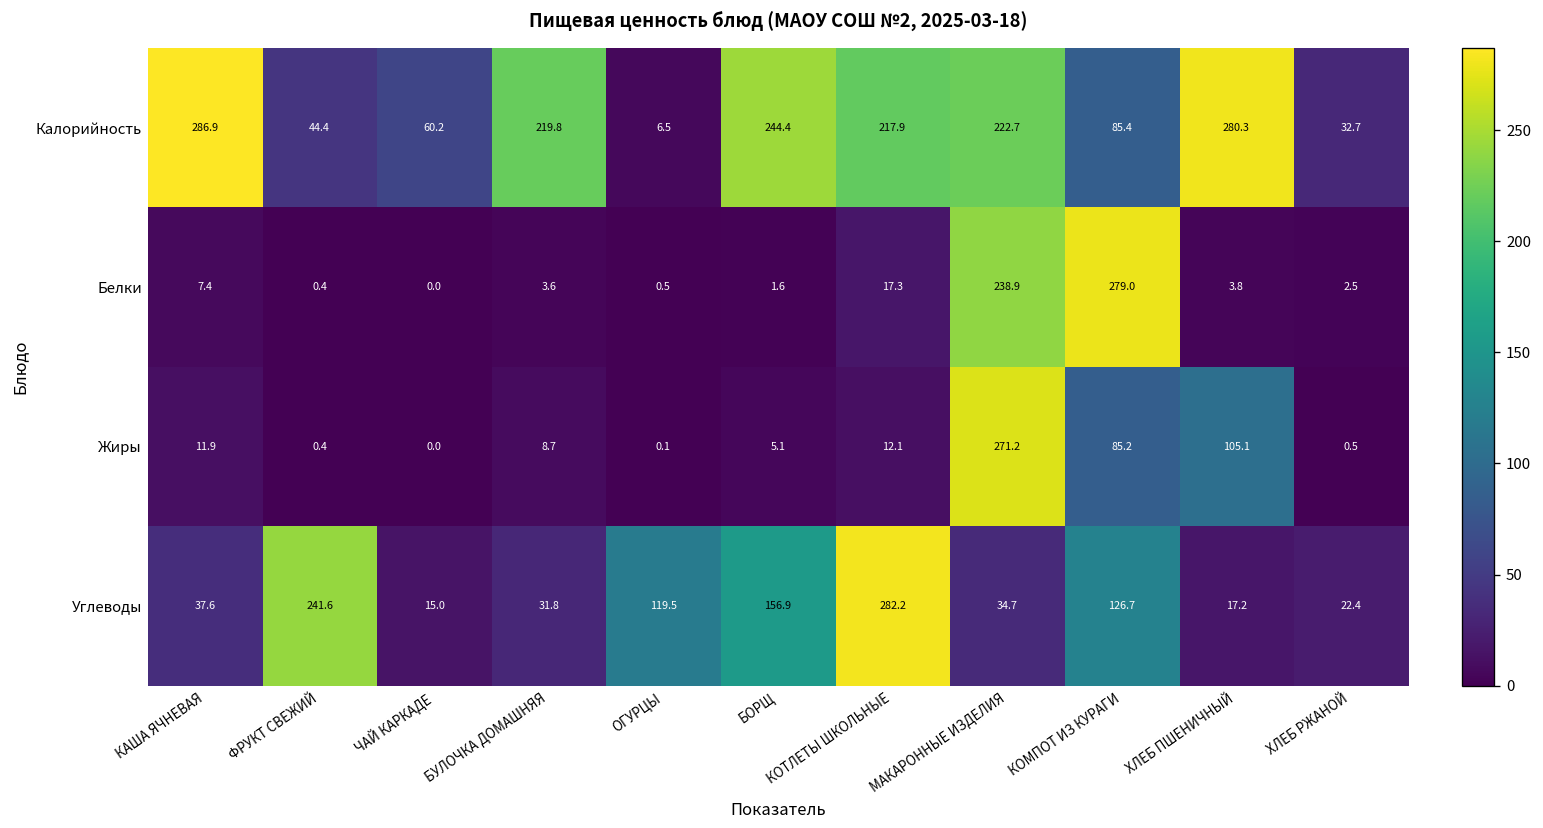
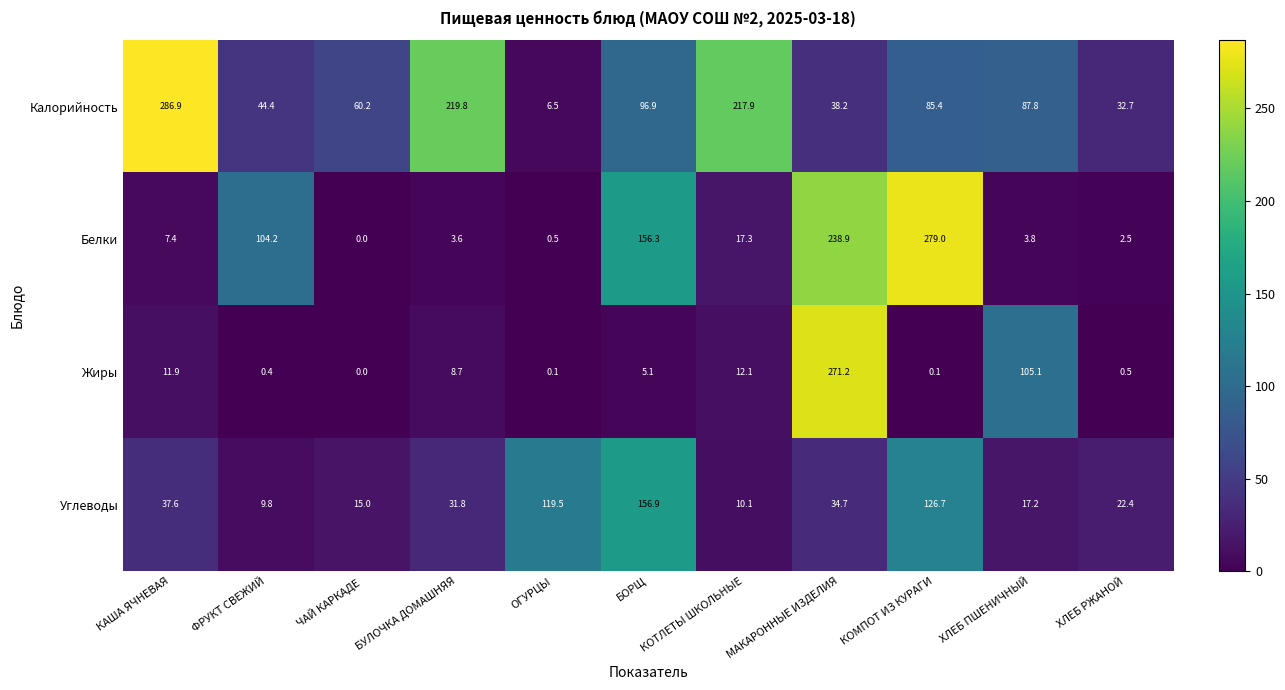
  {
    "Калорийность": {
      "КАША ЯЧНЕВАЯ": 286.9,
      "ФРУКТ СВЕЖИЙ": 44.4,
      "ЧАЙ КАРКАДЕ": 60.2,
      "БУЛОЧКА ДОМАШНЯЯ": 219.8,
      "ОГУРЦЫ": 6.5,
-     "БОРЩ": 244.4,
+     "БОРЩ": 96.9,
      "КОТЛЕТЫ ШКОЛЬНЫЕ": 217.9,
-     "МАКАРОННЫЕ ИЗДЕЛИЯ": 222.7,
+     "МАКАРОННЫЕ ИЗДЕЛИЯ": 38.2,
      "КОМПОТ ИЗ КУРАГИ": 85.4,
-     "ХЛЕБ ПШЕНИЧНЫЙ": 280.3,
+     "ХЛЕБ ПШЕНИЧНЫЙ": 87.8,
      "ХЛЕБ РЖАНОЙ": 32.7
    },
    "Белки": {
      "КАША ЯЧНЕВАЯ": 7.4,
-     "ФРУКТ СВЕЖИЙ": 0.4,
+     "ФРУКТ СВЕЖИЙ": 104.2,
      "ЧАЙ КАРКАДЕ": 0.0,
      "БУЛОЧКА ДОМАШНЯЯ": 3.6,
      "ОГУРЦЫ": 0.5,
-     "БОРЩ": 1.6,
+     "БОРЩ": 156.3,
      "КОТЛЕТЫ ШКОЛЬНЫЕ": 17.3,
      "МАКАРОННЫЕ ИЗДЕЛИЯ": 238.9,
      "КОМПОТ ИЗ КУРАГИ": 279.0,
      "ХЛЕБ ПШЕНИЧНЫЙ": 3.8,
      "ХЛЕБ РЖАНОЙ": 2.5
    },
    "Жиры": {
      "КАША ЯЧНЕВАЯ": 11.9,
      "ФРУКТ СВЕЖИЙ": 0.4,
      "ЧАЙ КАРКАДЕ": 0.0,
      "БУЛОЧКА ДОМАШНЯЯ": 8.7,
      "ОГУРЦЫ": 0.1,
      "БОРЩ": 5.1,
      "КОТЛЕТЫ ШКОЛЬНЫЕ": 12.1,
      "МАКАРОННЫЕ ИЗДЕЛИЯ": 271.2,
-     "КОМПОТ ИЗ КУРАГИ": 85.2,
+     "КОМПОТ ИЗ КУРАГИ": 0.1,
      "ХЛЕБ ПШЕНИЧНЫЙ": 105.1,
      "ХЛЕБ РЖАНОЙ": 0.5
    },
    "Углеводы": {
      "КАША ЯЧНЕВАЯ": 37.6,
-     "ФРУКТ СВЕЖИЙ": 241.6,
+     "ФРУКТ СВЕЖИЙ": 9.8,
      "ЧАЙ КАРКАДЕ": 15.0,
      "БУЛОЧКА ДОМАШНЯЯ": 31.8,
      "ОГУРЦЫ": 119.5,
      "БОРЩ": 156.9,
-     "КОТЛЕТЫ ШКОЛЬНЫЕ": 282.2,
+     "КОТЛЕТЫ ШКОЛЬНЫЕ": 10.1,
      "МАКАРОННЫЕ ИЗДЕЛИЯ": 34.7,
      "КОМПОТ ИЗ КУРАГИ": 126.7,
      "ХЛЕБ ПШЕНИЧНЫЙ": 17.2,
      "ХЛЕБ РЖАНОЙ": 22.4
    }
  }
